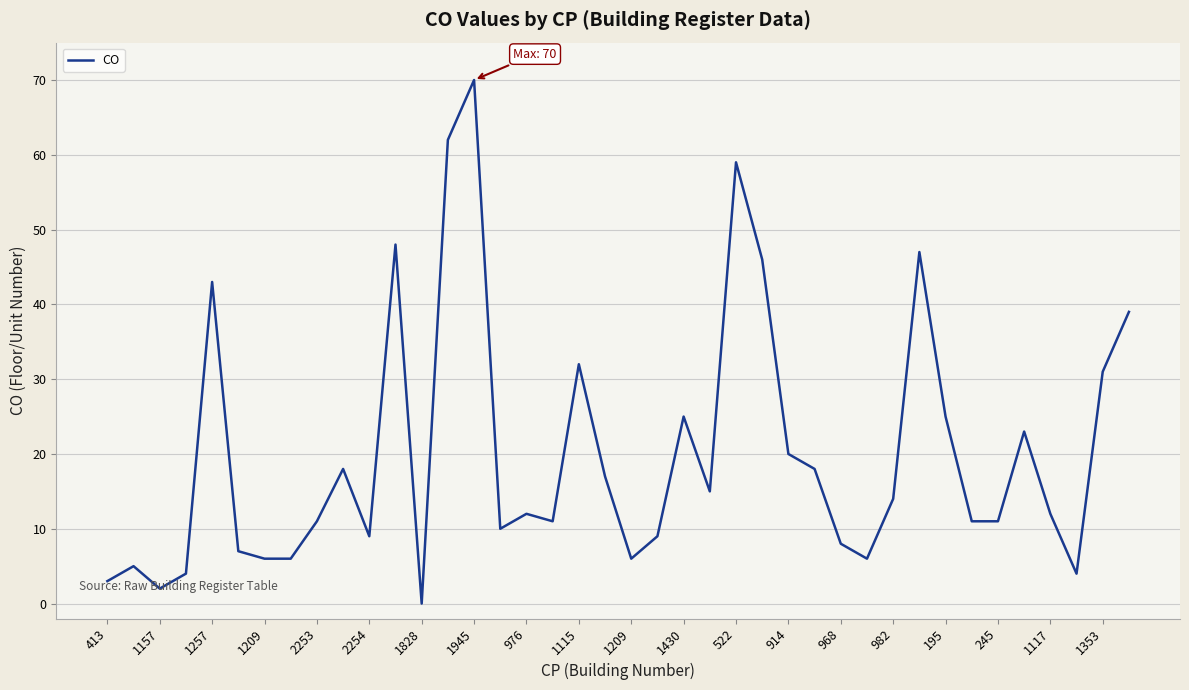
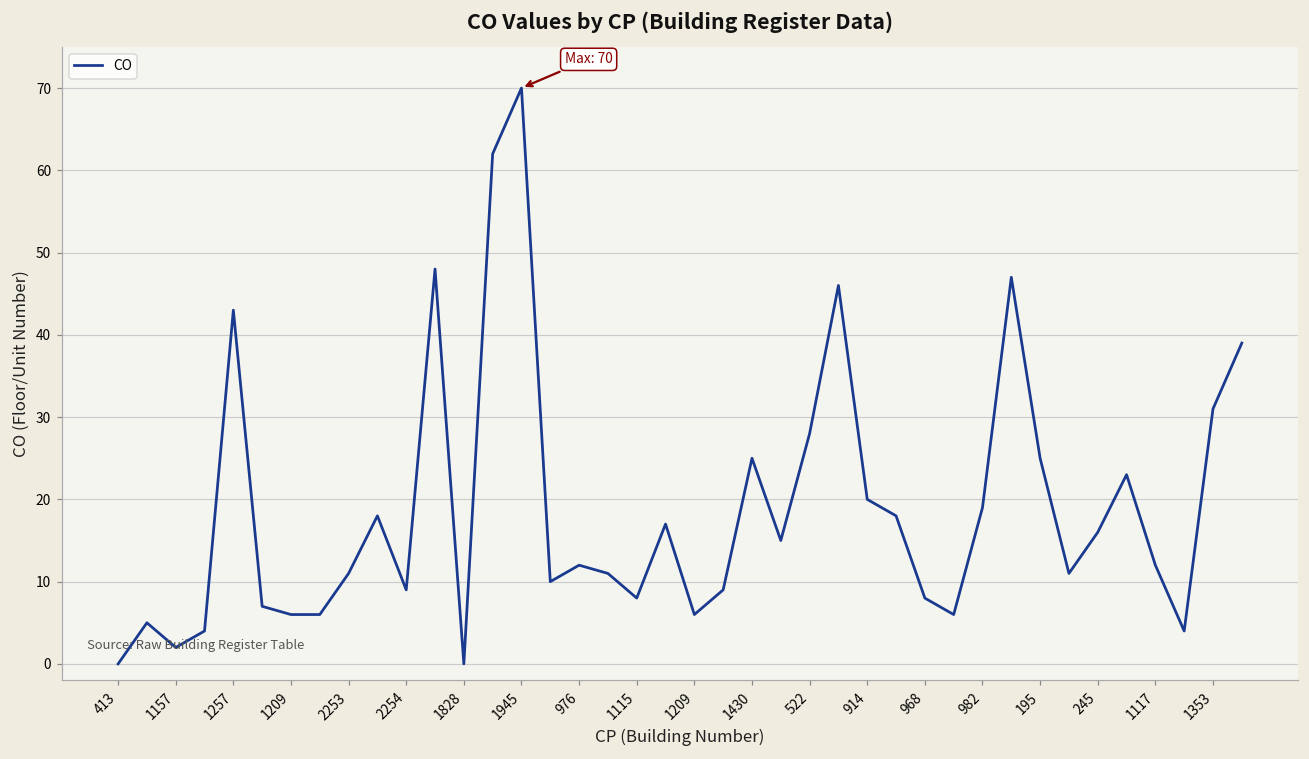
  {
-   "413": 3,
+   "413": 0,
    "1157": 2,
    "1257": 43,
    "2253": 11,
    "2254": 9,
    "1828": 0,
    "976": 12,
-   "1115": 32,
+   "1115": 8,
    "1430": 25,
-   "522": 59,
+   "522": 28,
    "914": 20,
    "968": 8,
-   "982": 14,
+   "982": 19,
    "195": 25,
-   "245": 11,
+   "245": 16,
    "1117": 12,
    "1353": 31
  }
